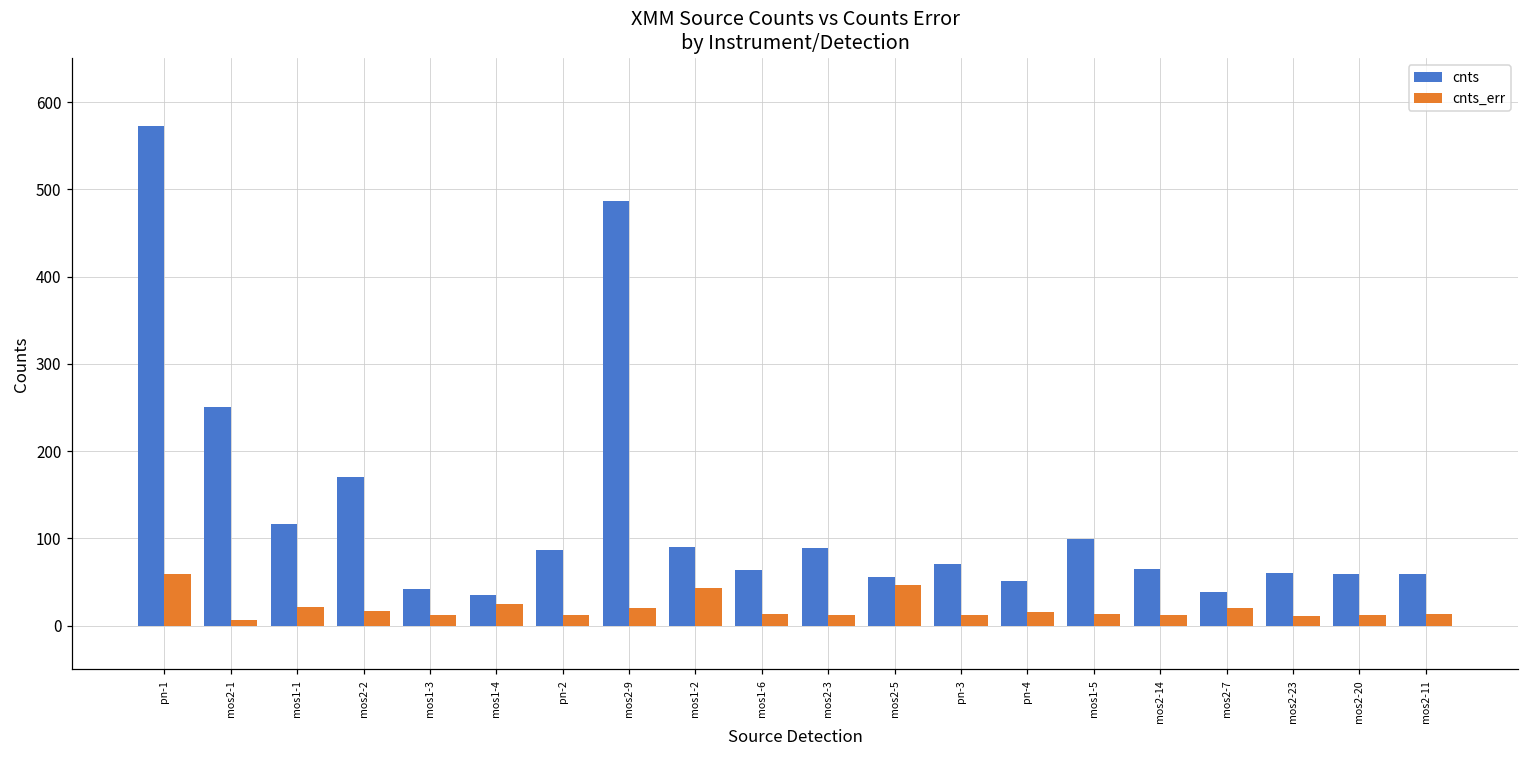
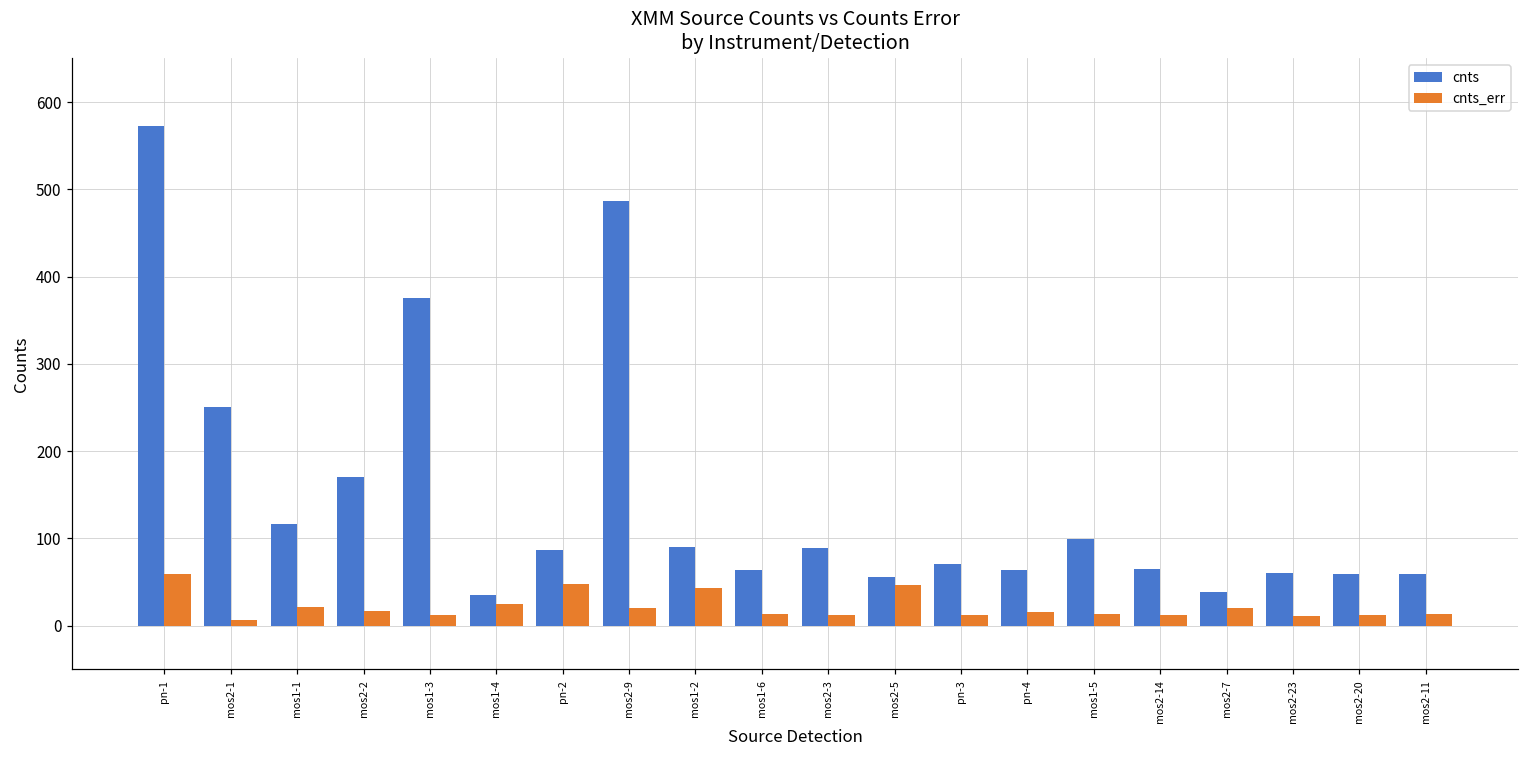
  {
    "cnts": {
      "pn-1": 570,
      "mos2-1": 250,
      "mos1-1": 120,
      "mos2-2": 170,
-     "mos1-3": 40,
+     "mos1-3": 380,
      "mos1-4": 30,
      "pn-2": 90,
      "mos2-9": 490,
      "mos1-2": 90,
      "mos1-6": 60,
      "mos2-3": 90,
      "mos2-5": 60,
      "pn-3": 70,
-     "pn-4": 50,
+     "pn-4": 60,
      "mos1-5": 100,
      "mos2-14": 70,
      "mos2-7": 40,
      "mos2-23": 60,
      "mos2-20": 60,
      "mos2-11": 60
    },
    "cnts_err": {
      "pn-1": 60,
      "mos2-1": 10,
      "mos1-1": 20,
      "mos2-2": 20,
      "mos1-3": 10,
      "mos1-4": 20,
-     "pn-2": 10,
+     "pn-2": 50,
      "mos2-9": 20,
      "mos1-2": 40,
      "mos1-6": 10,
      "mos2-3": 10,
      "mos2-5": 50,
      "pn-3": 10,
      "pn-4": 20,
      "mos1-5": 10,
      "mos2-14": 10,
      "mos2-7": 20,
      "mos2-23": 10,
      "mos2-20": 10,
      "mos2-11": 10
    }
  }
